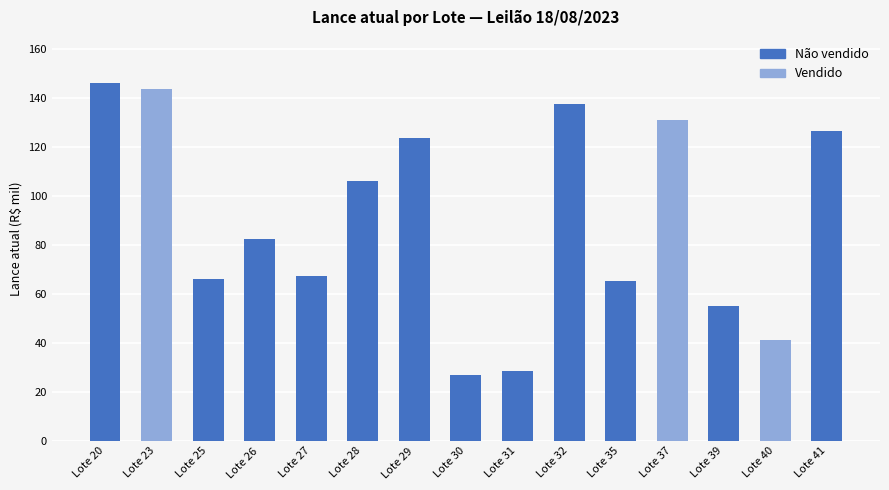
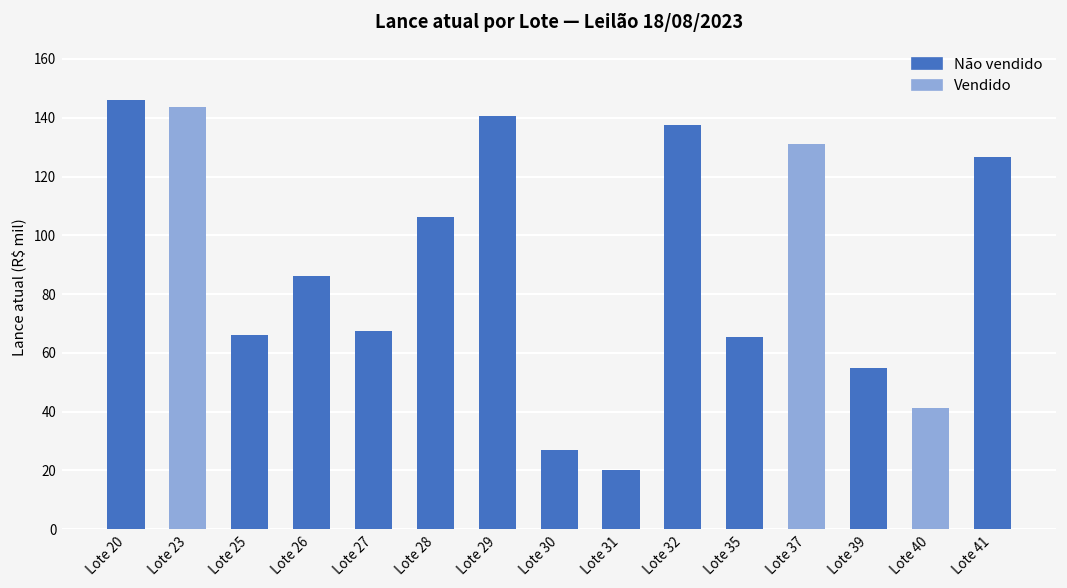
  {
    "Lote 20": 146,
    "Lote 23": 144,
    "Lote 25": 66,
-   "Lote 26": 83,
+   "Lote 26": 86,
    "Lote 27": 68,
    "Lote 28": 106,
-   "Lote 29": 124,
+   "Lote 29": 141,
    "Lote 30": 27,
-   "Lote 31": 29,
+   "Lote 31": 20,
    "Lote 32": 138,
    "Lote 35": 65,
    "Lote 37": 131,
    "Lote 39": 55,
    "Lote 40": 41,
    "Lote 41": 127
  }
